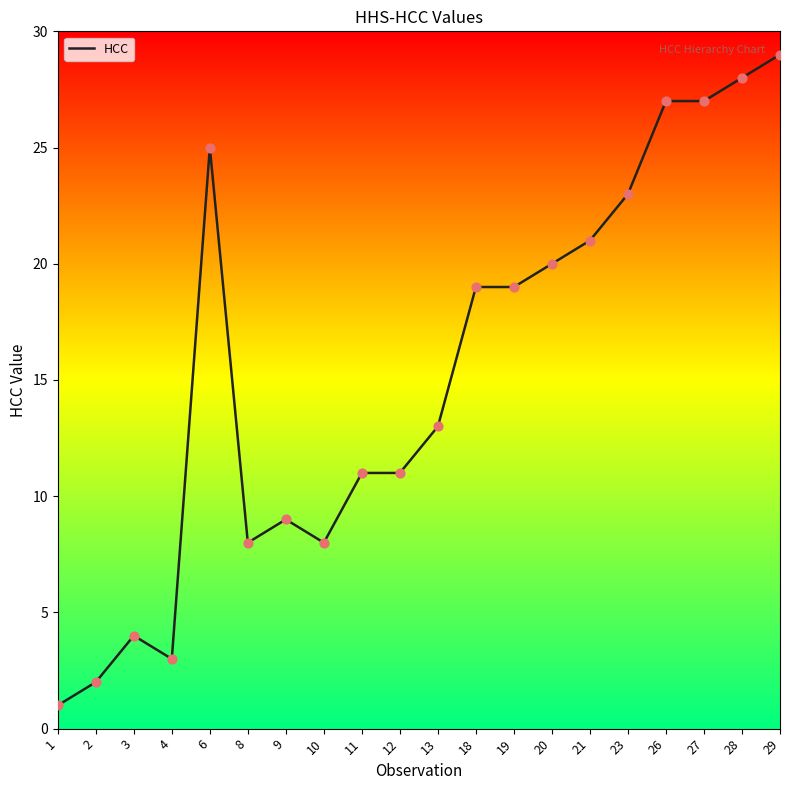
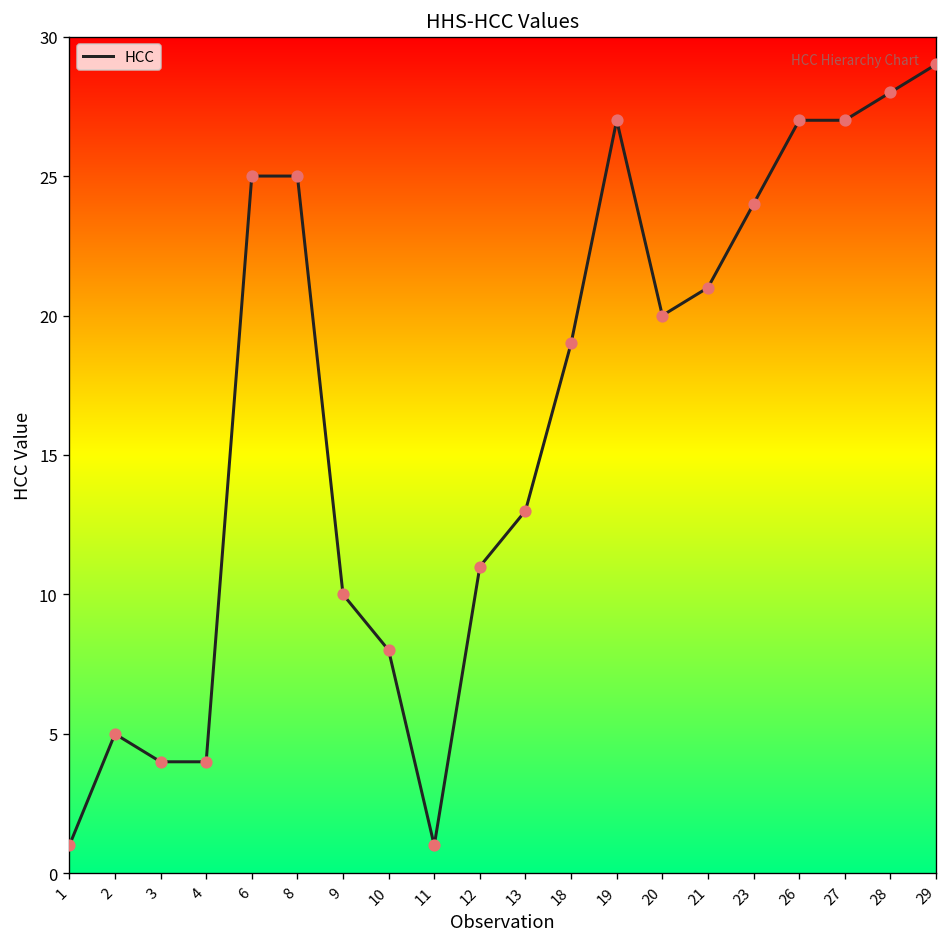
  {
    "1": 1,
-   "2": 2,
+   "2": 5,
    "3": 4,
-   "4": 3,
+   "4": 4,
    "6": 25,
-   "8": 8,
-   "9": 9,
+   "8": 25,
+   "9": 10,
    "10": 8,
-   "11": 11,
+   "11": 1,
    "12": 11,
    "13": 13,
    "18": 19,
-   "19": 19,
+   "19": 27,
    "20": 20,
    "21": 21,
-   "23": 23,
+   "23": 24,
    "26": 27,
    "27": 27,
    "28": 28,
    "29": 29
  }
